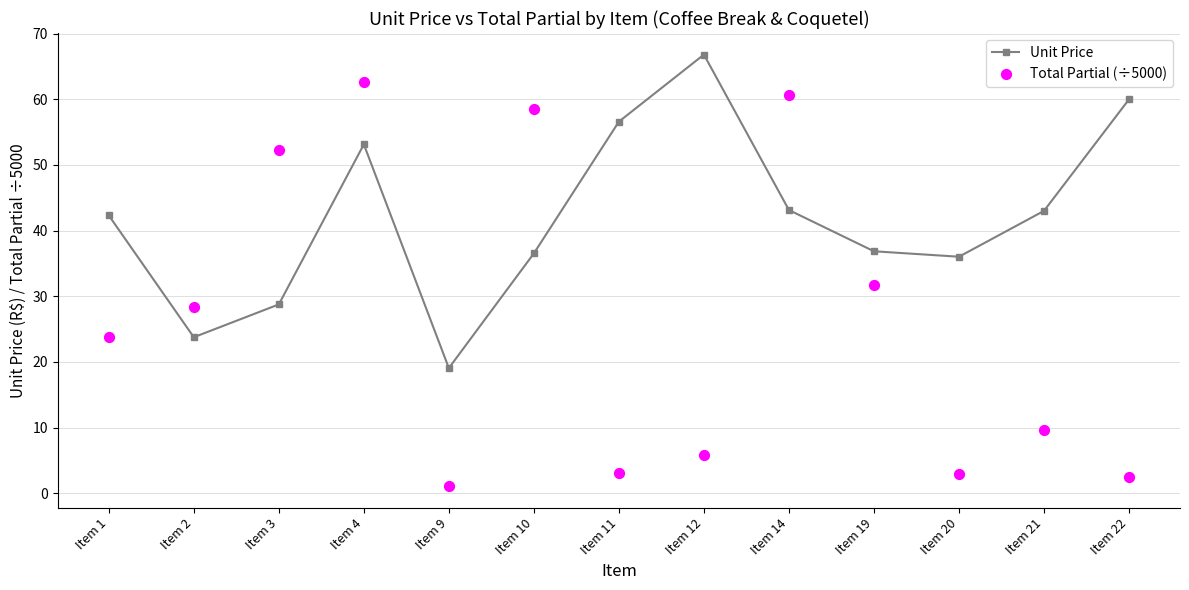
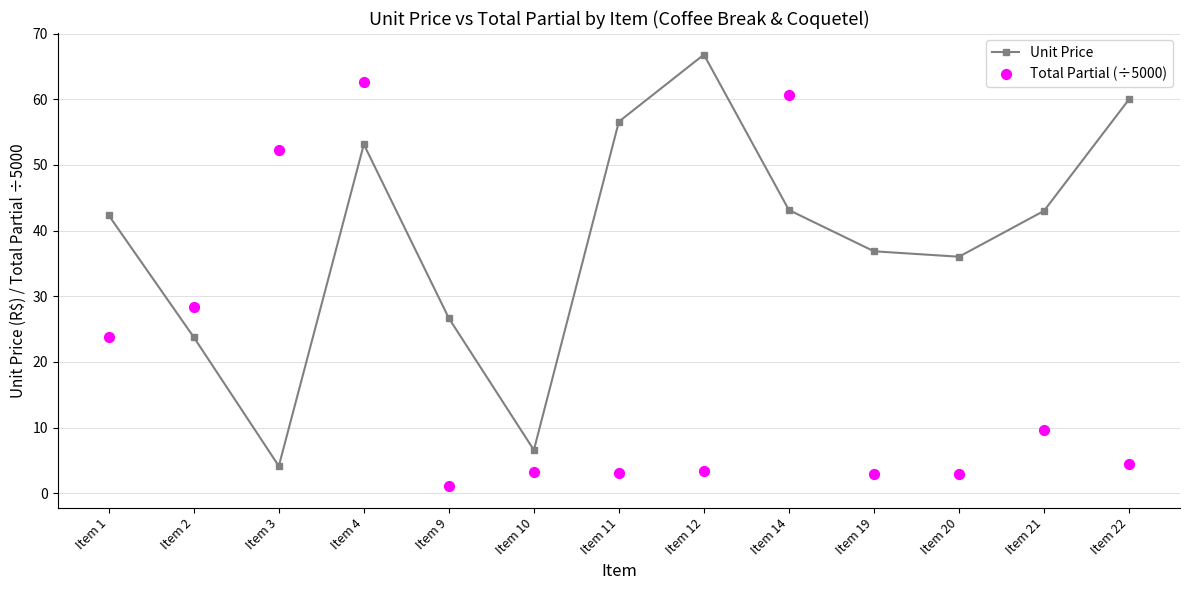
  {
    "Unit Price": {
      "Item 1": 42,
      "Item 2": 24,
-     "Item 3": 29,
+     "Item 3": 4,
      "Item 4": 53,
-     "Item 9": 19,
-     "Item 10": 37,
+     "Item 9": 27,
+     "Item 10": 7,
      "Item 11": 57,
      "Item 12": 67,
      "Item 14": 43,
      "Item 19": 37,
      "Item 20": 36,
      "Item 21": 43,
      "Item 22": 60
    },
    "Total Partial (÷5000)": {
-     "Item 10": 58,
-     "Item 12": 6,
-     "Item 19": 32,
-     "Item 22": 2
+     "Item 10": 3,
+     "Item 12": 3,
+     "Item 19": 3,
+     "Item 22": 4
    }
  }
